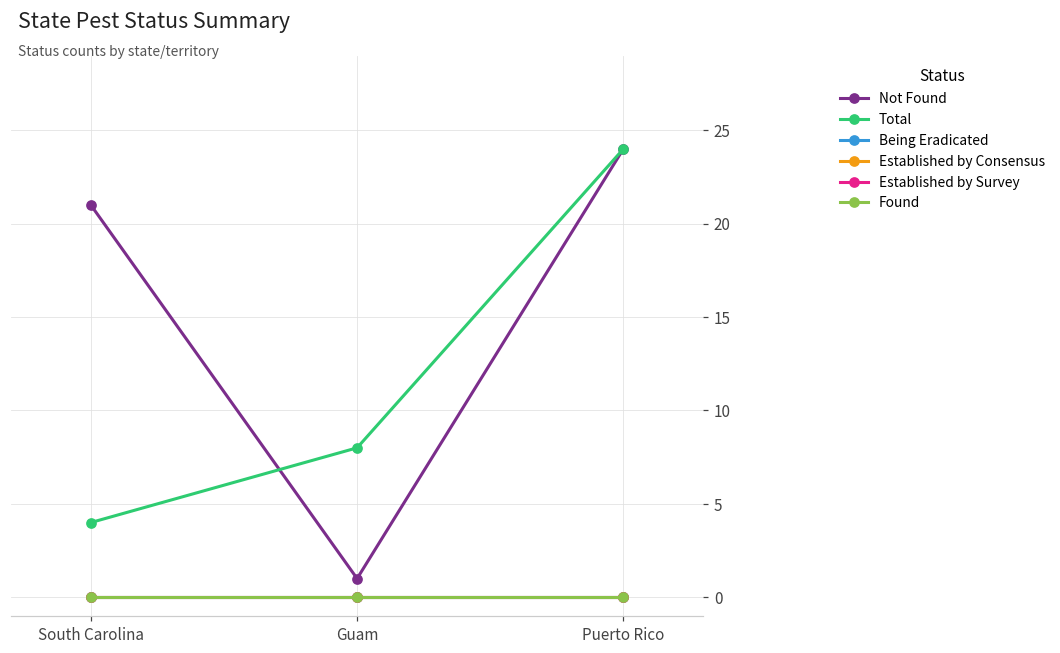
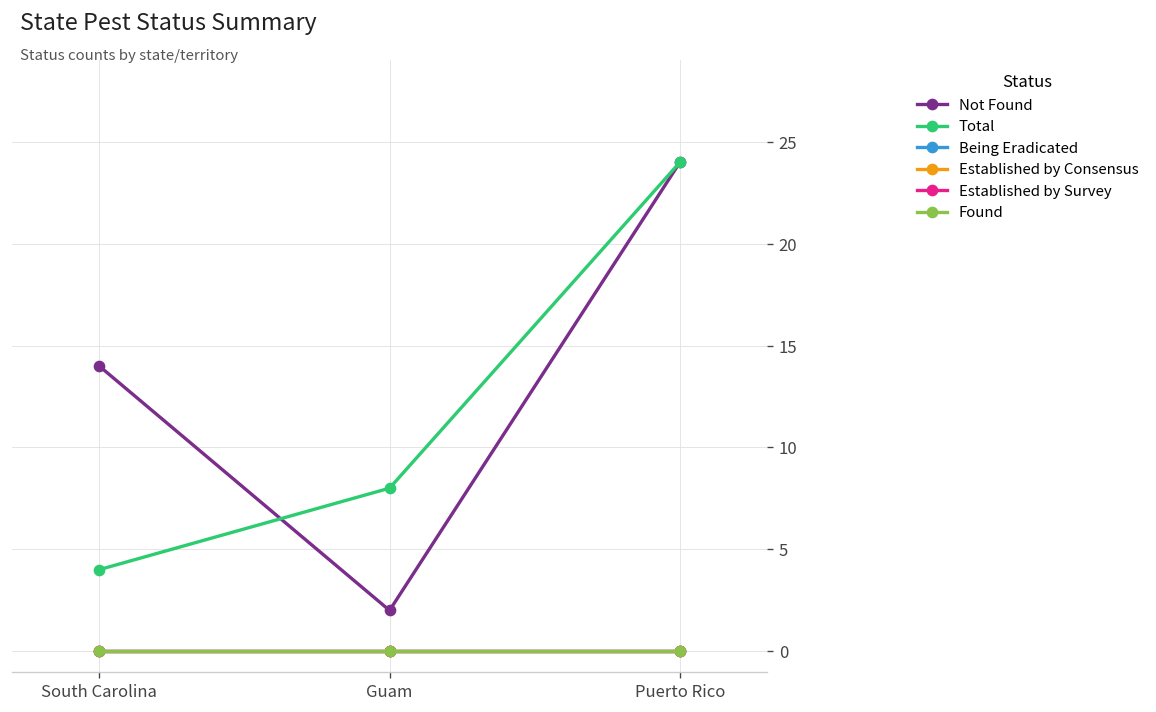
  {
    "Not Found": {
-     "South Carolina": 21,
-     "Guam": 1
+     "South Carolina": 14,
+     "Guam": 2
    },
    "Total": {
      "South Carolina": 4,
      "Guam": 8
    },
    "Found": {
      "South Carolina": 0,
      "Guam": 0,
      "Puerto Rico": 0
    }
  }
